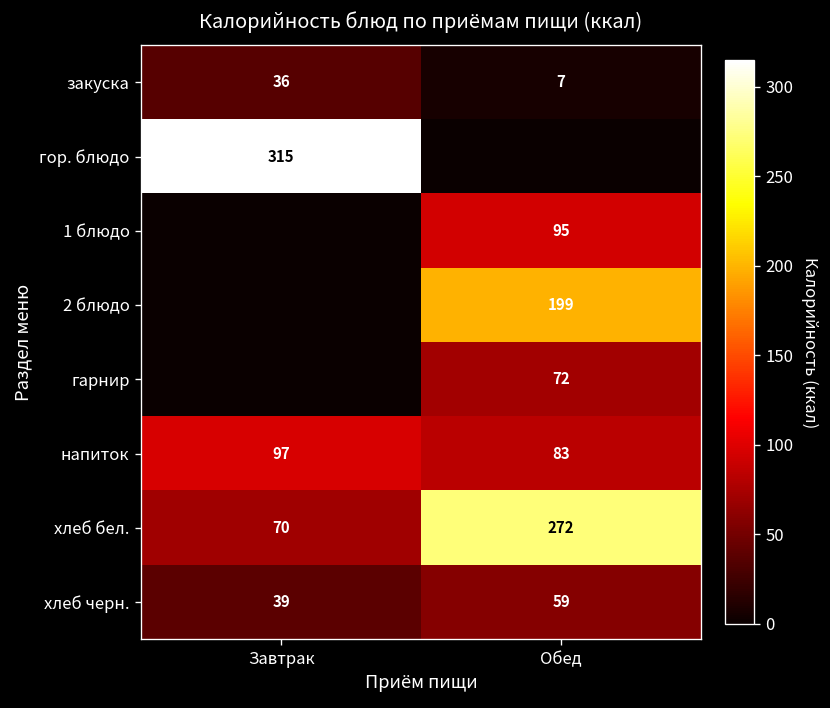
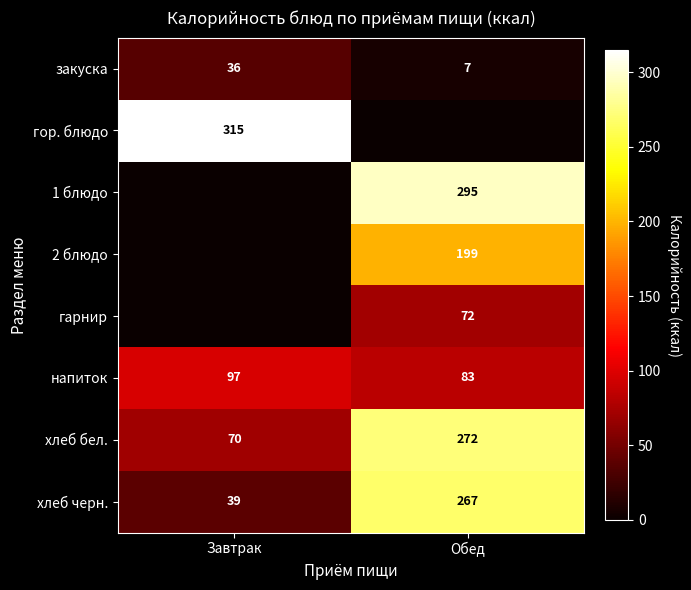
  {
    "закуска": {
      "Завтрак": 36,
      "Обед": 7
    },
    "гор. блюдо": {
      "Завтрак": 315
    },
    "1 блюдо": {
-     "Обед": 95
+     "Обед": 295
    },
    "2 блюдо": {
      "Обед": 199
    },
    "гарнир": {
      "Обед": 72
    },
    "напиток": {
      "Завтрак": 97,
      "Обед": 83
    },
    "хлеб бел.": {
      "Завтрак": 70,
      "Обед": 272
    },
    "хлеб черн.": {
      "Завтрак": 39,
-     "Обед": 59
+     "Обед": 267
    }
  }
